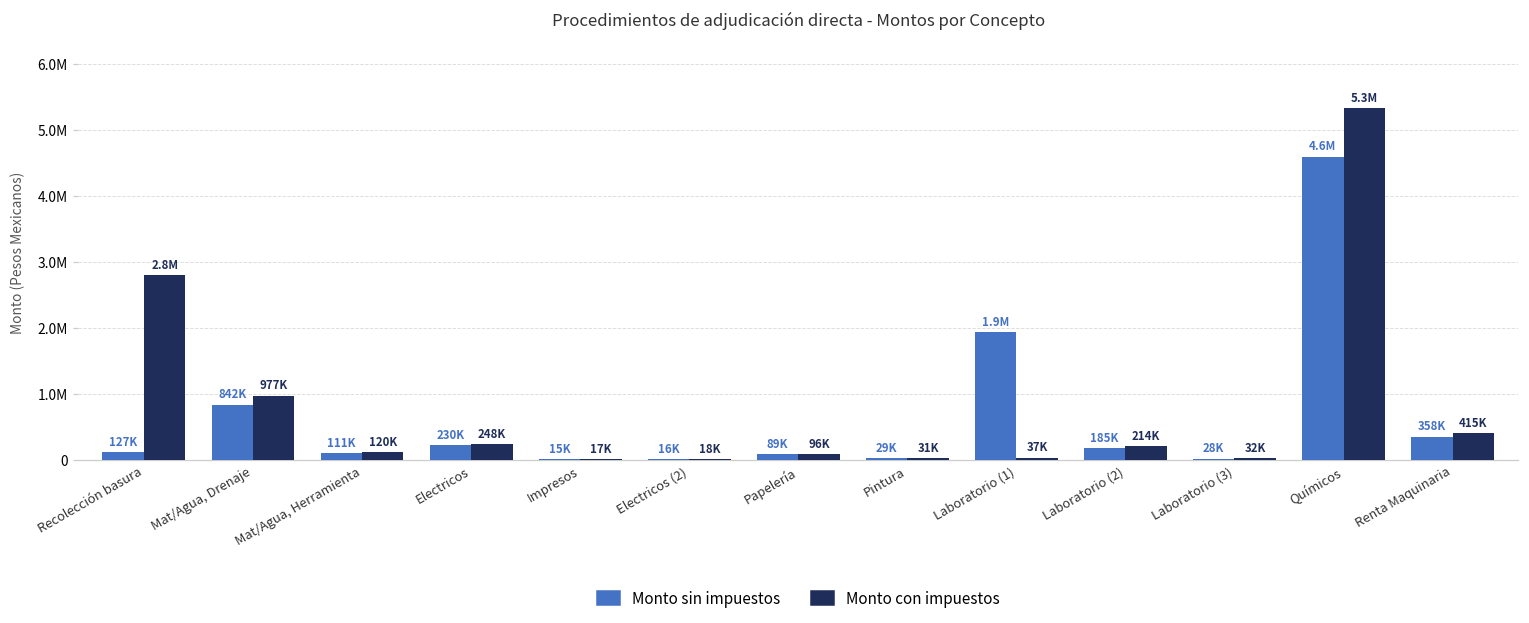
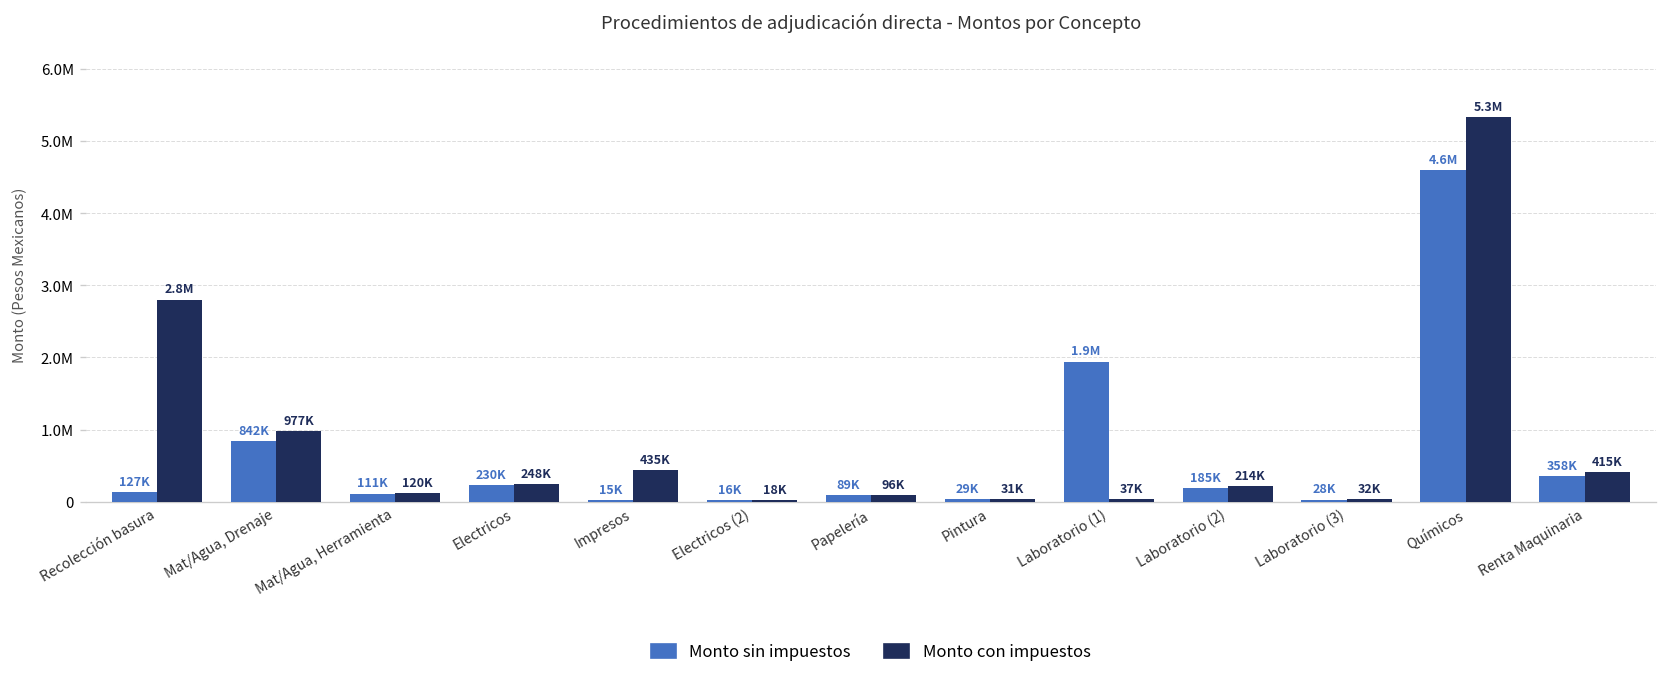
  {
    "Monto sin impuestos": {
      "Recolección basura": "127K",
      "Mat/Agua, Drenaje": "842K",
      "Mat/Agua, Herramienta": "111K",
      "Electricos": "230K",
      "Impresos": "15K",
      "Electricos (2)": "16K",
      "Papelería": "89K",
      "Pintura": "29K",
      "Laboratorio (1)": "1.9M",
      "Laboratorio (2)": "185K",
      "Laboratorio (3)": "28K",
      "Químicos": "4.6M",
      "Renta Maquinaria": "358K"
    },
    "Monto con impuestos": {
      "Recolección basura": "2.8M",
      "Mat/Agua, Drenaje": "977K",
      "Mat/Agua, Herramienta": "120K",
      "Electricos": "248K",
-     "Impresos": "17K",
+     "Impresos": "435K",
      "Electricos (2)": "18K",
      "Papelería": "96K",
      "Pintura": "31K",
      "Laboratorio (1)": "37K",
      "Laboratorio (2)": "214K",
      "Laboratorio (3)": "32K",
      "Químicos": "5.3M",
      "Renta Maquinaria": "415K"
    }
  }
